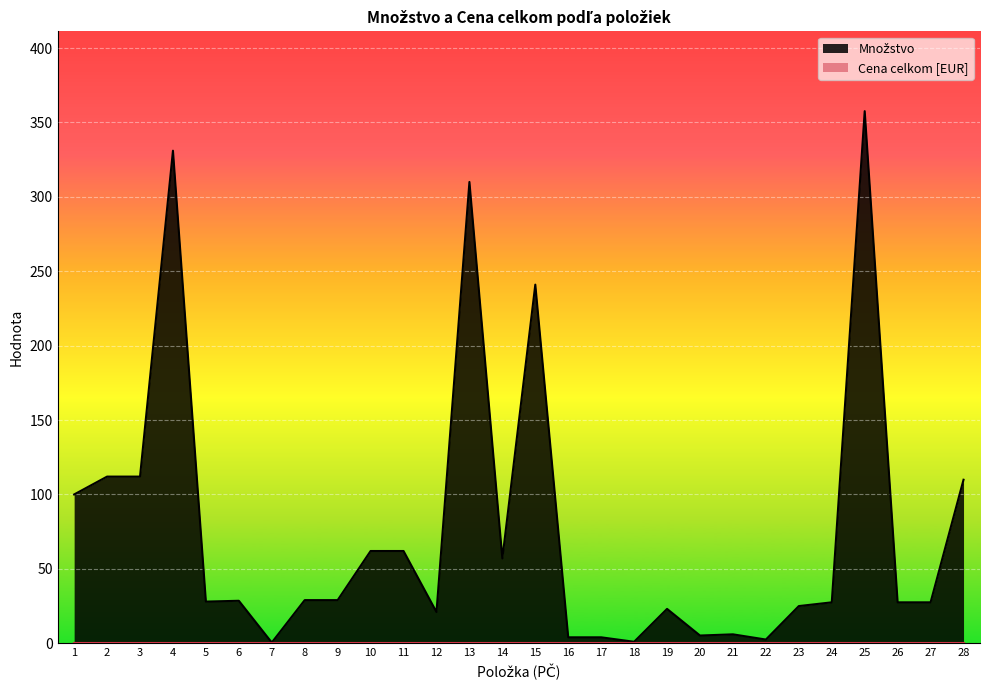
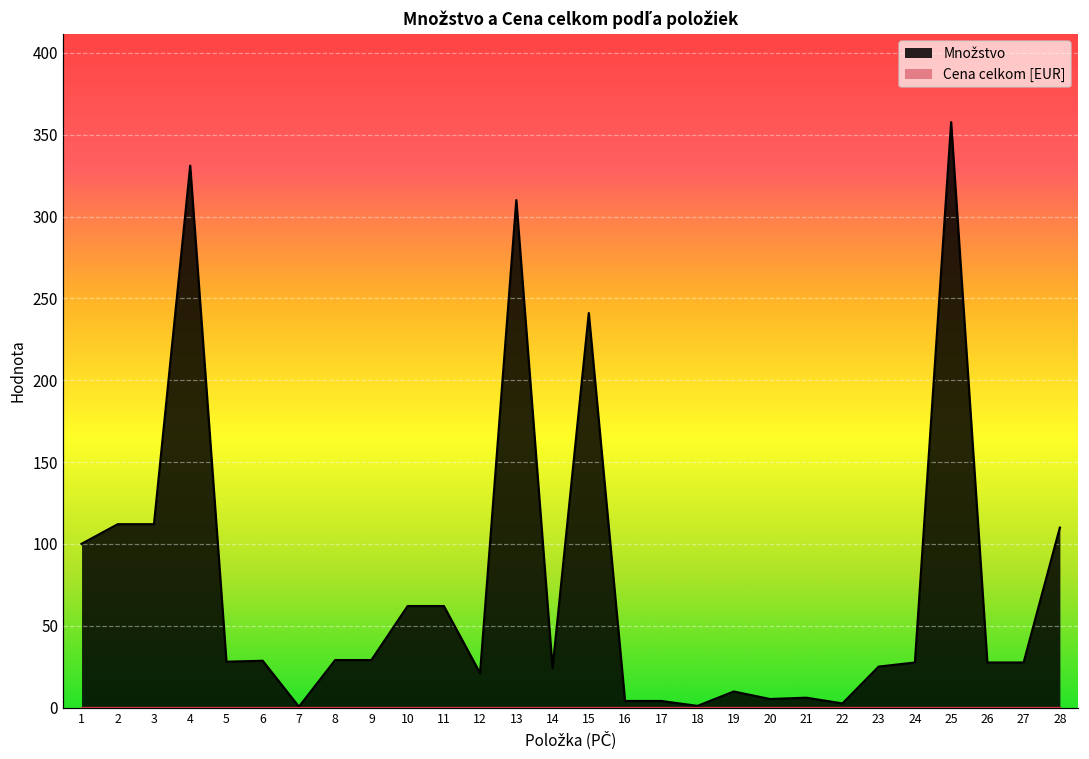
  {
    "Množstvo": {
      "1": 100,
      "2": 112,
      "3": 112,
      "4": 331,
      "5": 28,
      "6": 29,
      "8": 29,
      "9": 29,
      "10": 62,
      "11": 62,
      "12": 21,
      "13": 310,
-     "14": 57,
+     "14": 24,
      "15": 241,
      "16": 4,
      "17": 4,
-     "19": 23,
+     "19": 10,
      "20": 5,
      "21": 6,
      "22": 3,
      "23": 25,
      "24": 28,
      "25": 358,
      "26": 28,
      "27": 28,
      "28": 110
    },
    "Cena celkom [EUR]": {
      "1": 0,
      "2": 0,
      "3": 0,
      "4": 0,
      "5": 0,
      "6": 0,
      "8": 0,
      "9": 0,
      "10": 0,
      "11": 0,
      "12": 0,
      "13": 0,
      "14": 0,
      "15": 0,
      "16": 0,
      "17": 0,
      "19": 0,
      "20": 0,
      "21": 0,
      "22": 0,
      "23": 0,
      "24": 0,
      "25": 0,
      "26": 0,
      "27": 0,
      "28": 0
    }
  }
